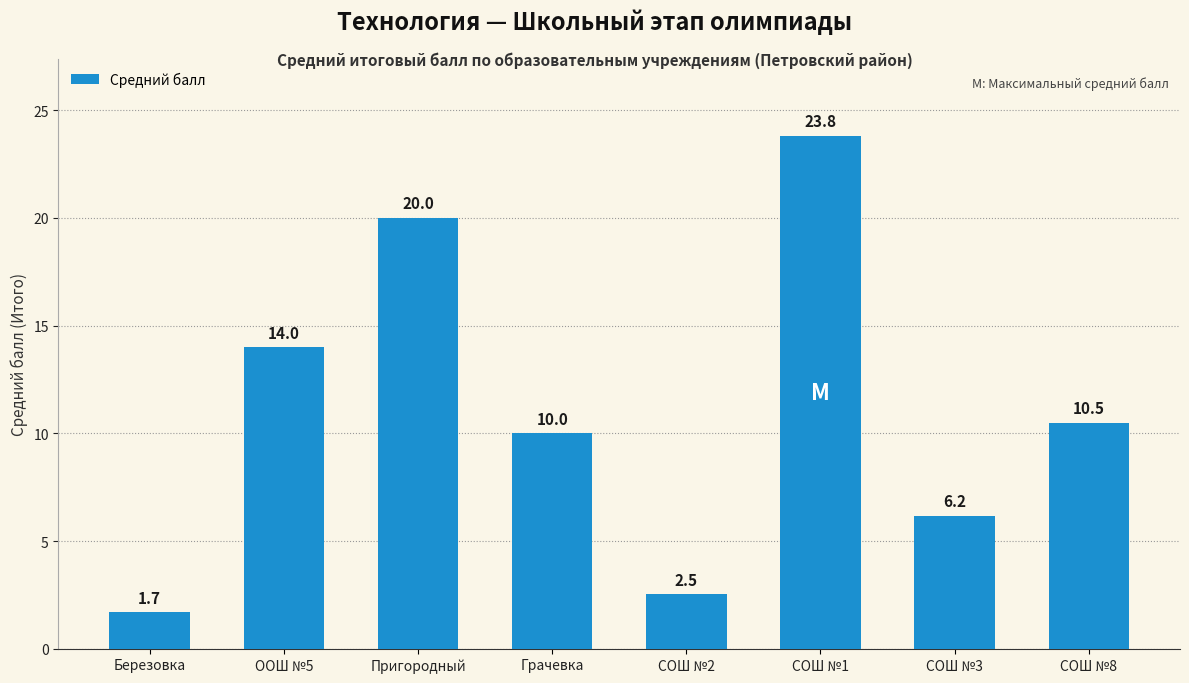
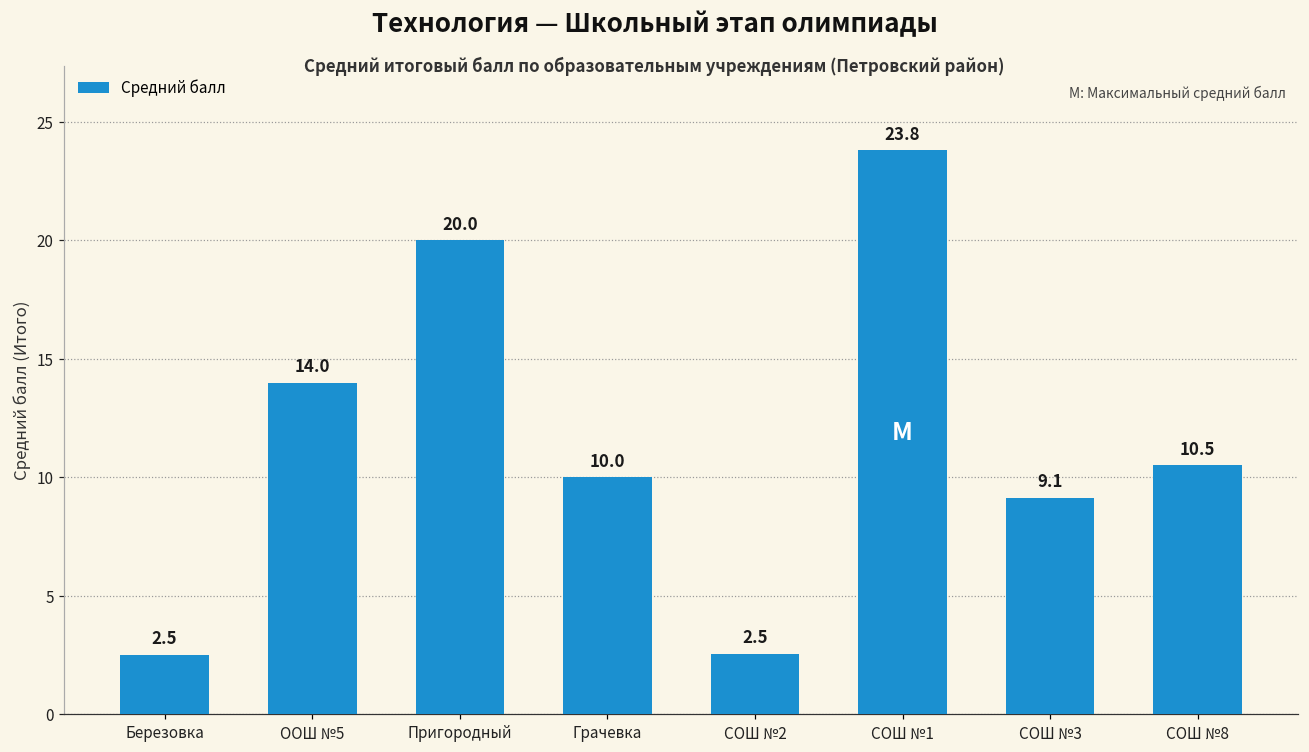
  {
-   "Березовка": 1.7,
+   "Березовка": 2.5,
    "ООШ №5": 14.0,
    "Пригородный": 20.0,
    "Грачевка": 10.0,
    "СОШ №2": 2.5,
    "СОШ №1": 23.8,
-   "СОШ №3": 6.2,
+   "СОШ №3": 9.1,
    "СОШ №8": 10.5
  }
